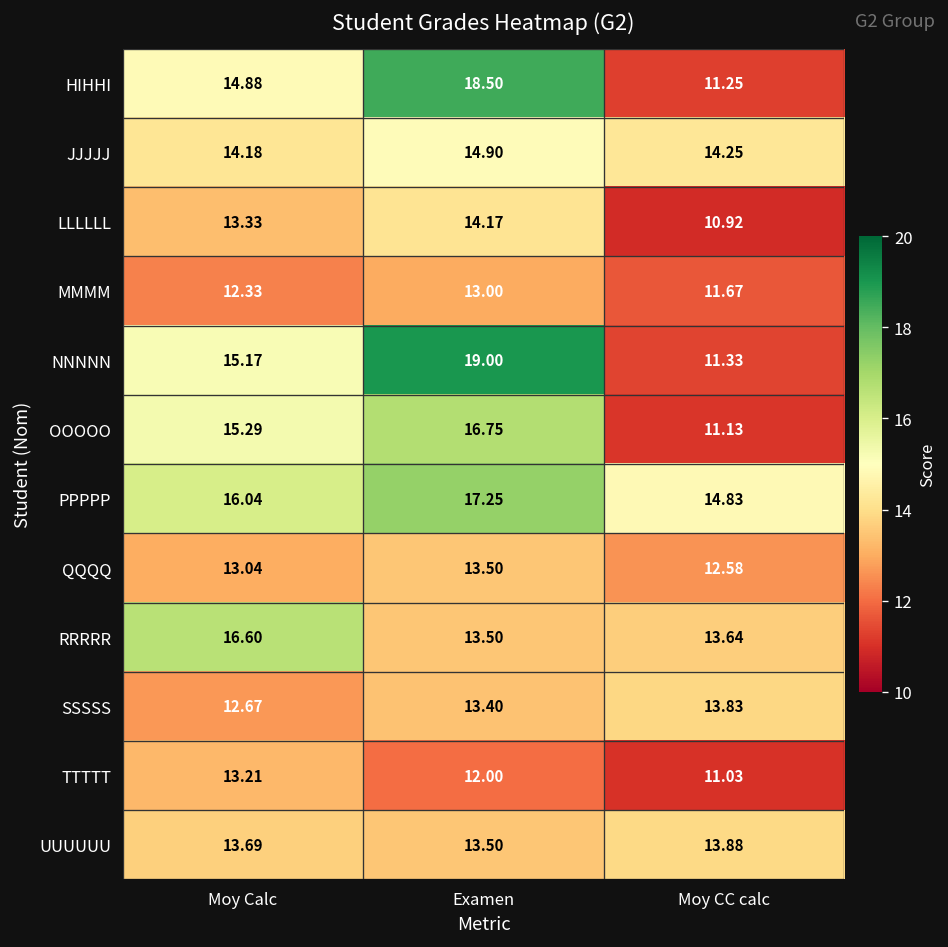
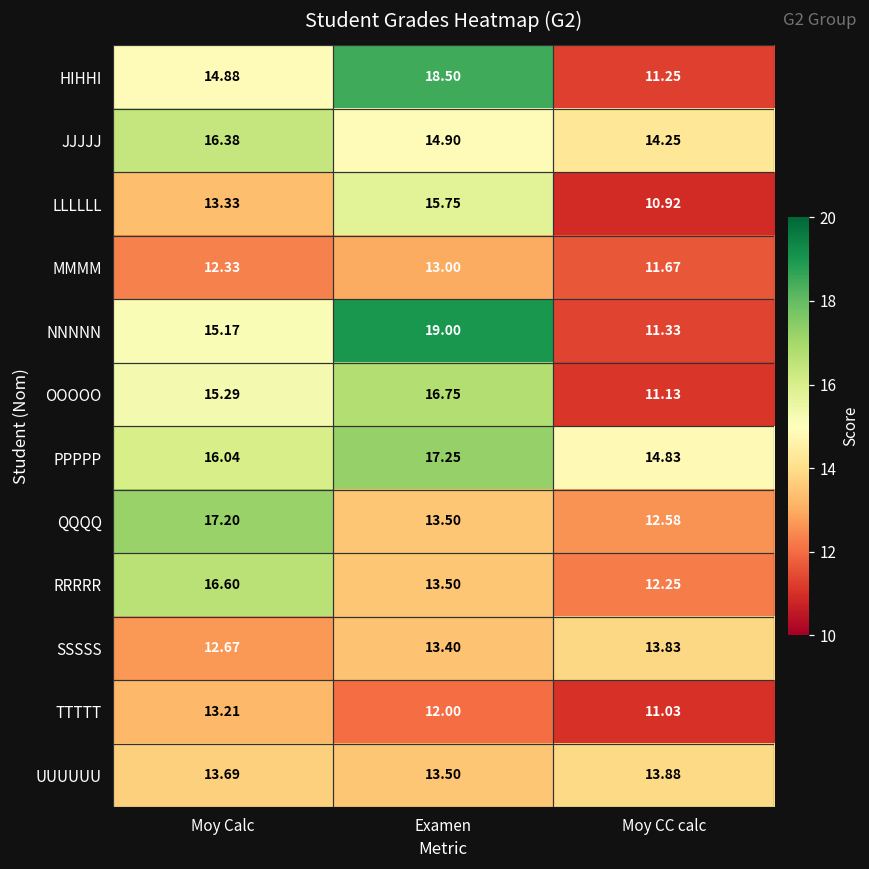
  {
    "HIHHI": {
      "Moy Calc": 14.88,
      "Examen": 18.50,
      "Moy CC calc": 11.25
    },
    "JJJJJ": {
-     "Moy Calc": 14.18,
+     "Moy Calc": 16.38,
      "Examen": 14.90,
      "Moy CC calc": 14.25
    },
    "LLLLLL": {
      "Moy Calc": 13.33,
-     "Examen": 14.17,
+     "Examen": 15.75,
      "Moy CC calc": 10.92
    },
    "MMMM": {
      "Moy Calc": 12.33,
      "Examen": 13.00,
      "Moy CC calc": 11.67
    },
    "NNNNN": {
      "Moy Calc": 15.17,
      "Examen": 19.00,
      "Moy CC calc": 11.33
    },
    "OOOOO": {
      "Moy Calc": 15.29,
      "Examen": 16.75,
      "Moy CC calc": 11.13
    },
    "PPPPP": {
      "Moy Calc": 16.04,
      "Examen": 17.25,
      "Moy CC calc": 14.83
    },
    "QQQQ": {
-     "Moy Calc": 13.04,
+     "Moy Calc": 17.20,
      "Examen": 13.50,
      "Moy CC calc": 12.58
    },
    "RRRRR": {
      "Moy Calc": 16.60,
      "Examen": 13.50,
-     "Moy CC calc": 13.64
+     "Moy CC calc": 12.25
    },
    "SSSSS": {
      "Moy Calc": 12.67,
      "Examen": 13.40,
      "Moy CC calc": 13.83
    },
    "TTTTT": {
      "Moy Calc": 13.21,
      "Examen": 12.00,
      "Moy CC calc": 11.03
    },
    "UUUUUU": {
      "Moy Calc": 13.69,
      "Examen": 13.50,
      "Moy CC calc": 13.88
    }
  }
